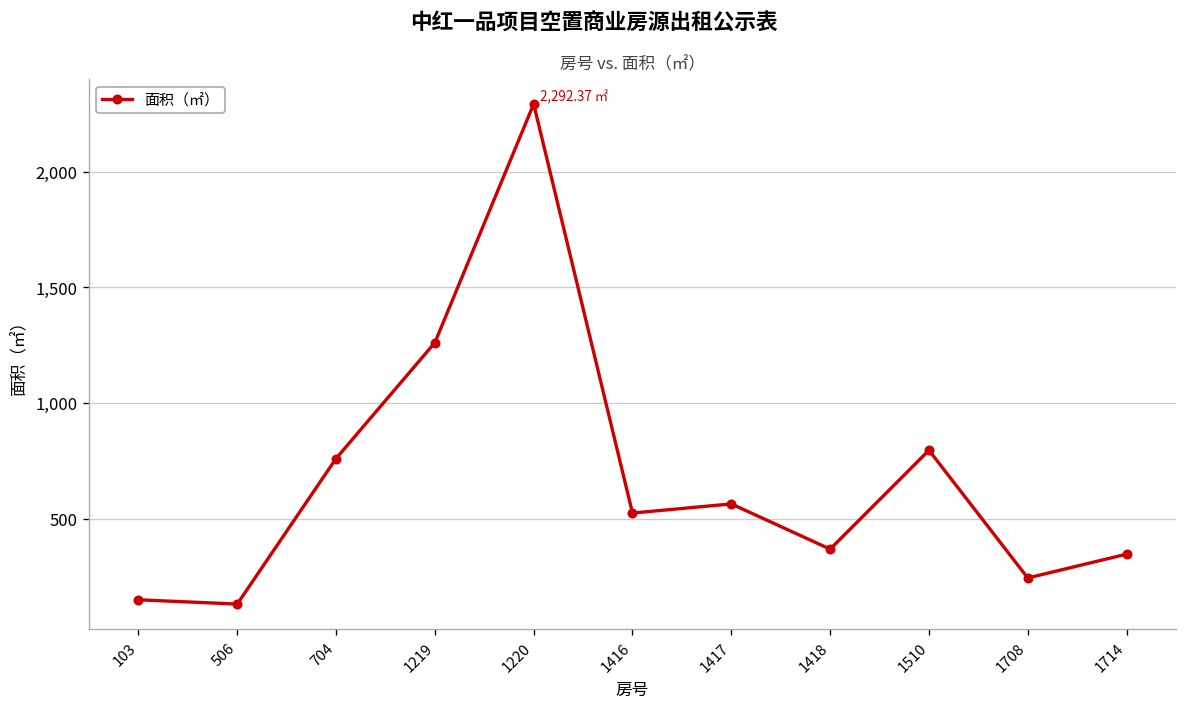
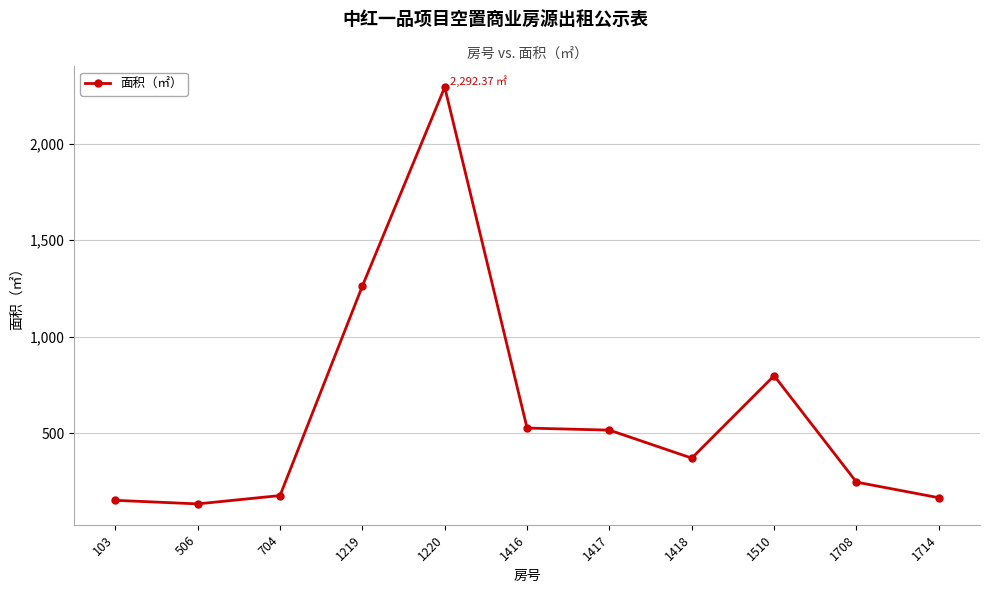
  {
    "103": "150",
    "506": "130",
-   "704": "760",
+   "704": "180",
    "1219": "1,260",
    "1416": "530",
-   "1417": "570",
+   "1417": "520",
    "1418": "370",
    "1510": "800",
    "1708": "250",
-   "1714": "350"
+   "1714": "160"
  }
